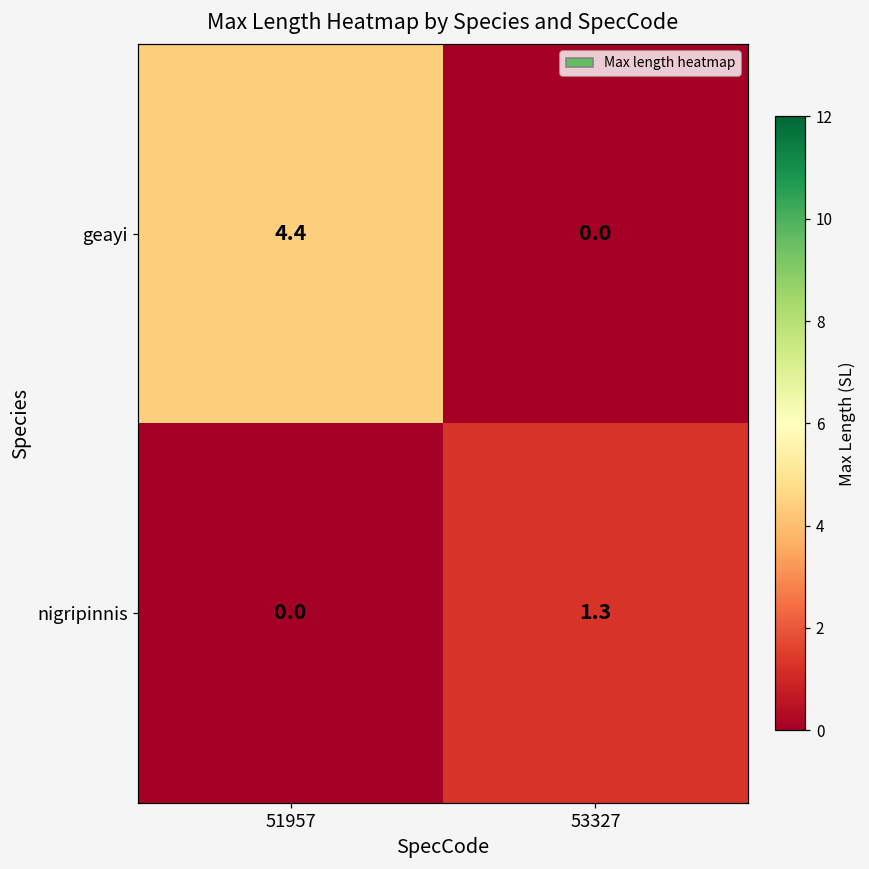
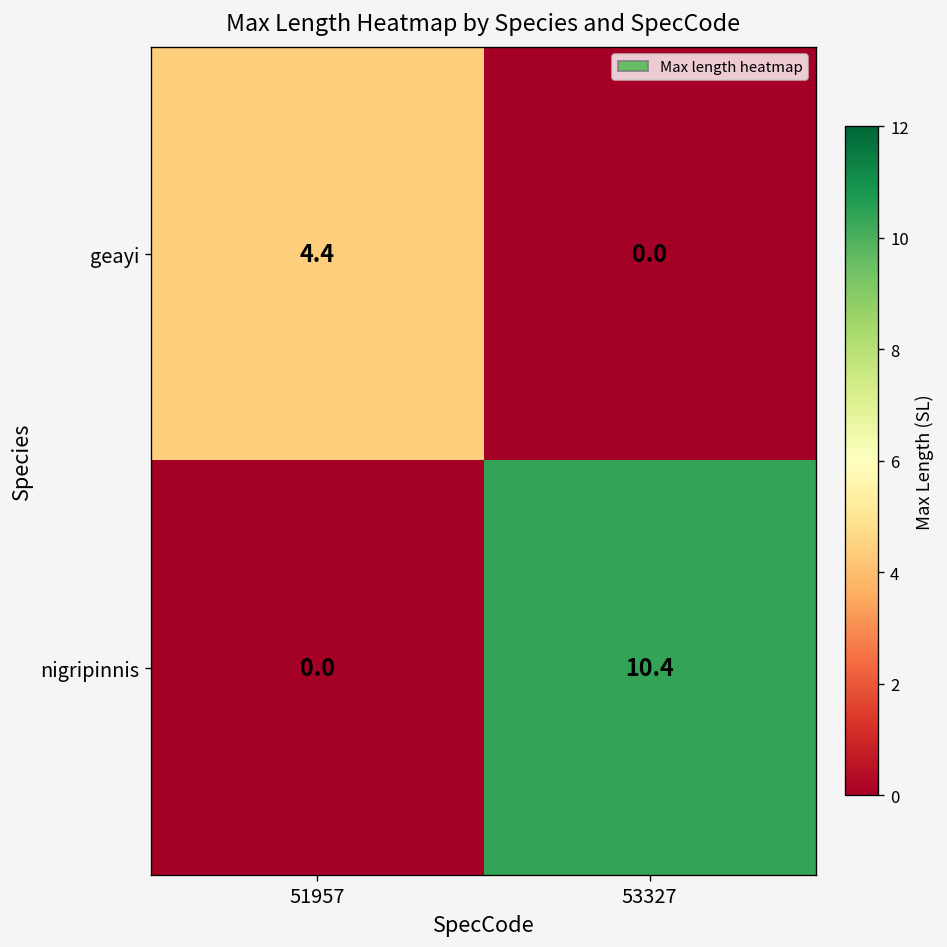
  {
    "geayi": {
      "51957": 4.4,
      "53327": 0.0
    },
    "nigripinnis": {
      "51957": 0.0,
-     "53327": 1.3
+     "53327": 10.4
    }
  }
